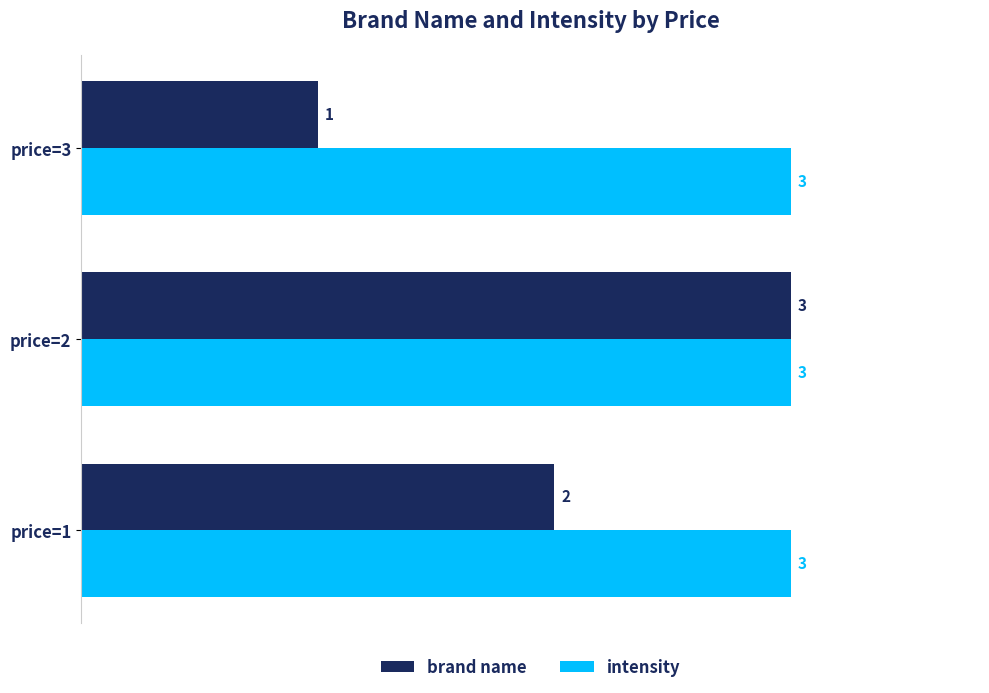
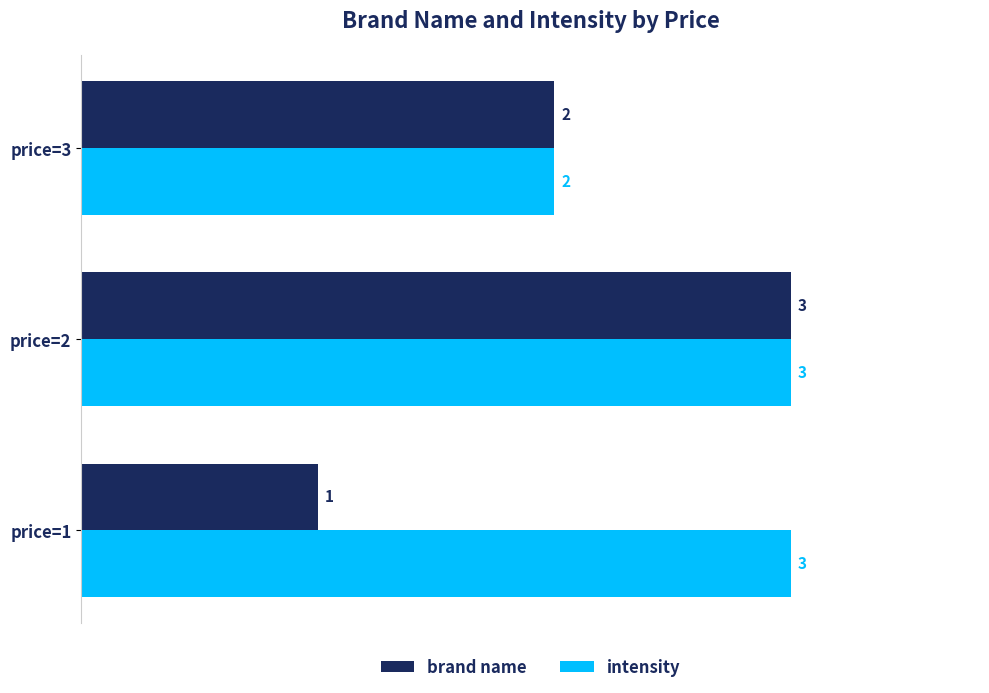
  {
    "brand name": {
-     "price=3": 1,
+     "price=3": 2,
      "price=2": 3,
-     "price=1": 2
+     "price=1": 1
    },
    "intensity": {
-     "price=3": 3,
+     "price=3": 2,
      "price=2": 3,
      "price=1": 3
    }
  }
